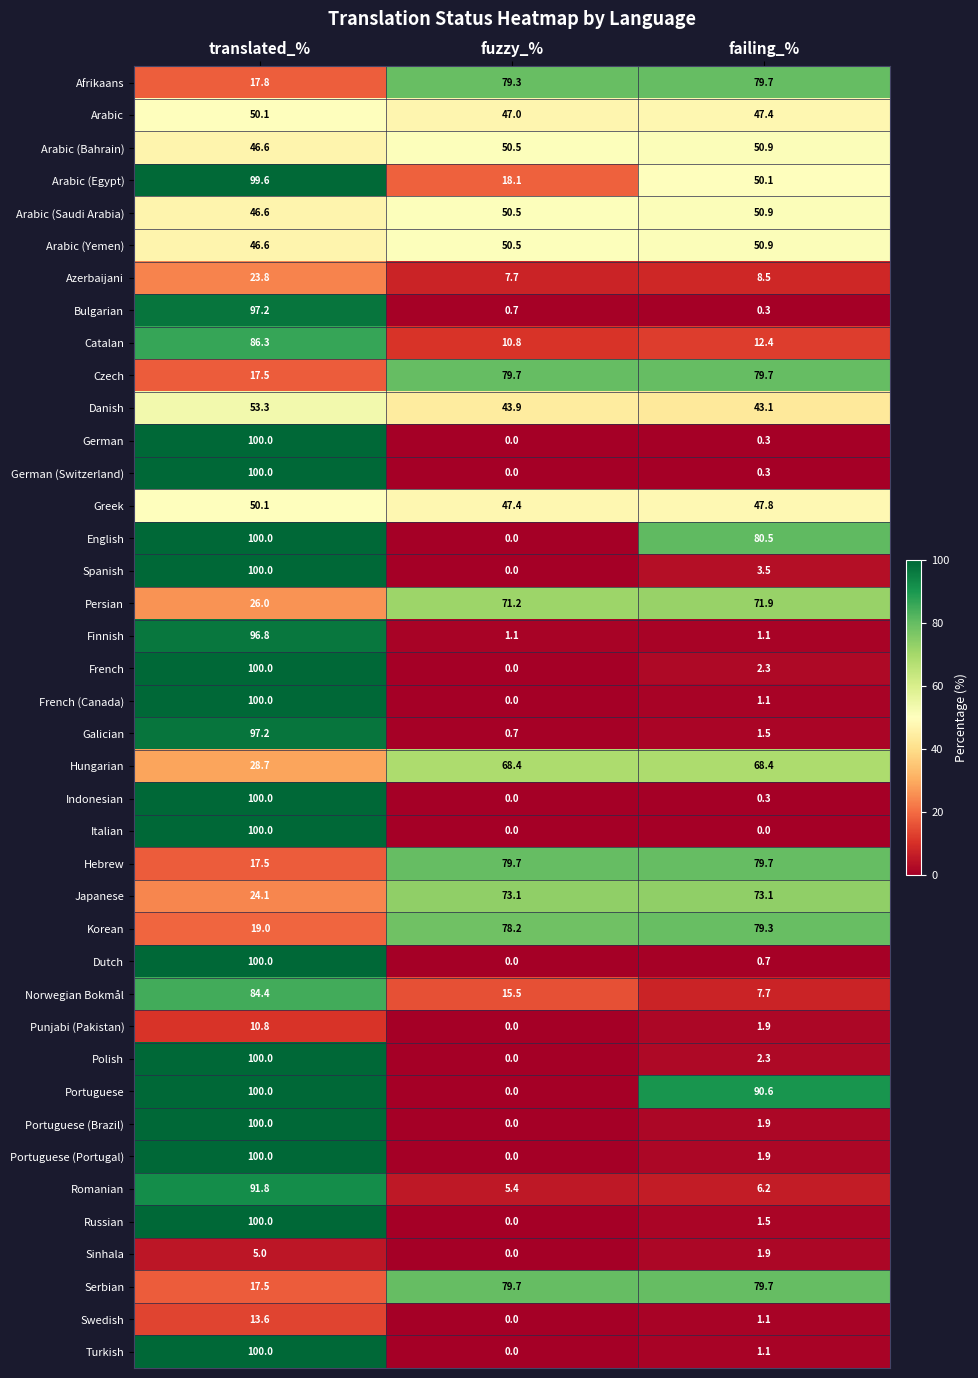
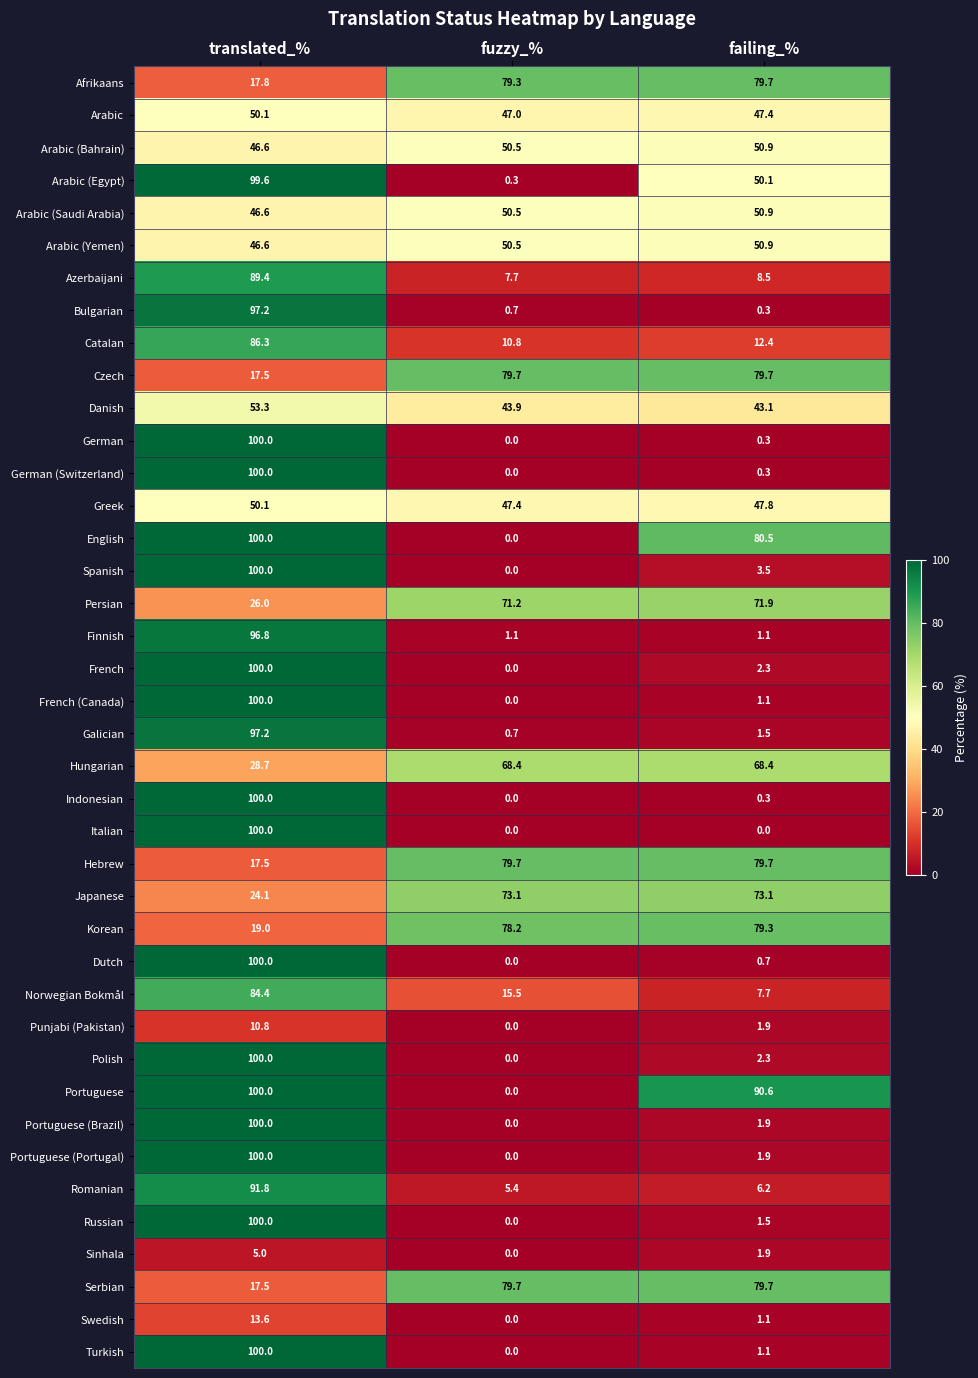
  {
    "Afrikaans": {
      "translated_%": 17.8,
      "fuzzy_%": 79.3,
      "failing_%": 79.7
    },
    "Arabic": {
      "translated_%": 50.1,
      "fuzzy_%": 47.0,
      "failing_%": 47.4
    },
    "Arabic (Bahrain)": {
      "translated_%": 46.6,
      "fuzzy_%": 50.5,
      "failing_%": 50.9
    },
    "Arabic (Egypt)": {
      "translated_%": 99.6,
-     "fuzzy_%": 18.1,
+     "fuzzy_%": 0.3,
      "failing_%": 50.1
    },
    "Arabic (Saudi Arabia)": {
      "translated_%": 46.6,
      "fuzzy_%": 50.5,
      "failing_%": 50.9
    },
    "Arabic (Yemen)": {
      "translated_%": 46.6,
      "fuzzy_%": 50.5,
      "failing_%": 50.9
    },
    "Azerbaijani": {
-     "translated_%": 23.8,
+     "translated_%": 89.4,
      "fuzzy_%": 7.7,
      "failing_%": 8.5
    },
    "Bulgarian": {
      "translated_%": 97.2,
      "fuzzy_%": 0.7,
      "failing_%": 0.3
    },
    "Catalan": {
      "translated_%": 86.3,
      "fuzzy_%": 10.8,
      "failing_%": 12.4
    },
    "Czech": {
      "translated_%": 17.5,
      "fuzzy_%": 79.7,
      "failing_%": 79.7
    },
    "Danish": {
      "translated_%": 53.3,
      "fuzzy_%": 43.9,
      "failing_%": 43.1
    },
    "German": {
      "translated_%": 100.0,
      "fuzzy_%": 0.0,
      "failing_%": 0.3
    },
    "German (Switzerland)": {
      "translated_%": 100.0,
      "fuzzy_%": 0.0,
      "failing_%": 0.3
    },
    "Greek": {
      "translated_%": 50.1,
      "fuzzy_%": 47.4,
      "failing_%": 47.8
    },
    "English": {
      "translated_%": 100.0,
      "fuzzy_%": 0.0,
      "failing_%": 80.5
    },
    "Spanish": {
      "translated_%": 100.0,
      "fuzzy_%": 0.0,
      "failing_%": 3.5
    },
    "Persian": {
      "translated_%": 26.0,
      "fuzzy_%": 71.2,
      "failing_%": 71.9
    },
    "Finnish": {
      "translated_%": 96.8,
      "fuzzy_%": 1.1,
      "failing_%": 1.1
    },
    "French": {
      "translated_%": 100.0,
      "fuzzy_%": 0.0,
      "failing_%": 2.3
    },
    "French (Canada)": {
      "translated_%": 100.0,
      "fuzzy_%": 0.0,
      "failing_%": 1.1
    },
    "Galician": {
      "translated_%": 97.2,
      "fuzzy_%": 0.7,
      "failing_%": 1.5
    },
    "Hungarian": {
      "translated_%": 28.7,
      "fuzzy_%": 68.4,
      "failing_%": 68.4
    },
    "Indonesian": {
      "translated_%": 100.0,
      "fuzzy_%": 0.0,
      "failing_%": 0.3
    },
    "Italian": {
      "translated_%": 100.0,
      "fuzzy_%": 0.0,
      "failing_%": 0.0
    },
    "Hebrew": {
      "translated_%": 17.5,
      "fuzzy_%": 79.7,
      "failing_%": 79.7
    },
    "Japanese": {
      "translated_%": 24.1,
      "fuzzy_%": 73.1,
      "failing_%": 73.1
    },
    "Korean": {
      "translated_%": 19.0,
      "fuzzy_%": 78.2,
      "failing_%": 79.3
    },
    "Dutch": {
      "translated_%": 100.0,
      "fuzzy_%": 0.0,
      "failing_%": 0.7
    },
    "Norwegian Bokmål": {
      "translated_%": 84.4,
      "fuzzy_%": 15.5,
      "failing_%": 7.7
    },
    "Punjabi (Pakistan)": {
      "translated_%": 10.8,
      "fuzzy_%": 0.0,
      "failing_%": 1.9
    },
    "Polish": {
      "translated_%": 100.0,
      "fuzzy_%": 0.0,
      "failing_%": 2.3
    },
    "Portuguese": {
      "translated_%": 100.0,
      "fuzzy_%": 0.0,
      "failing_%": 90.6
    },
    "Portuguese (Brazil)": {
      "translated_%": 100.0,
      "fuzzy_%": 0.0,
      "failing_%": 1.9
    },
    "Portuguese (Portugal)": {
      "translated_%": 100.0,
      "fuzzy_%": 0.0,
      "failing_%": 1.9
    },
    "Romanian": {
      "translated_%": 91.8,
      "fuzzy_%": 5.4,
      "failing_%": 6.2
    },
    "Russian": {
      "translated_%": 100.0,
      "fuzzy_%": 0.0,
      "failing_%": 1.5
    },
    "Sinhala": {
      "translated_%": 5.0,
      "fuzzy_%": 0.0,
      "failing_%": 1.9
    },
    "Serbian": {
      "translated_%": 17.5,
      "fuzzy_%": 79.7,
      "failing_%": 79.7
    },
    "Swedish": {
      "translated_%": 13.6,
      "fuzzy_%": 0.0,
      "failing_%": 1.1
    },
    "Turkish": {
      "translated_%": 100.0,
      "fuzzy_%": 0.0,
      "failing_%": 1.1
    }
  }
